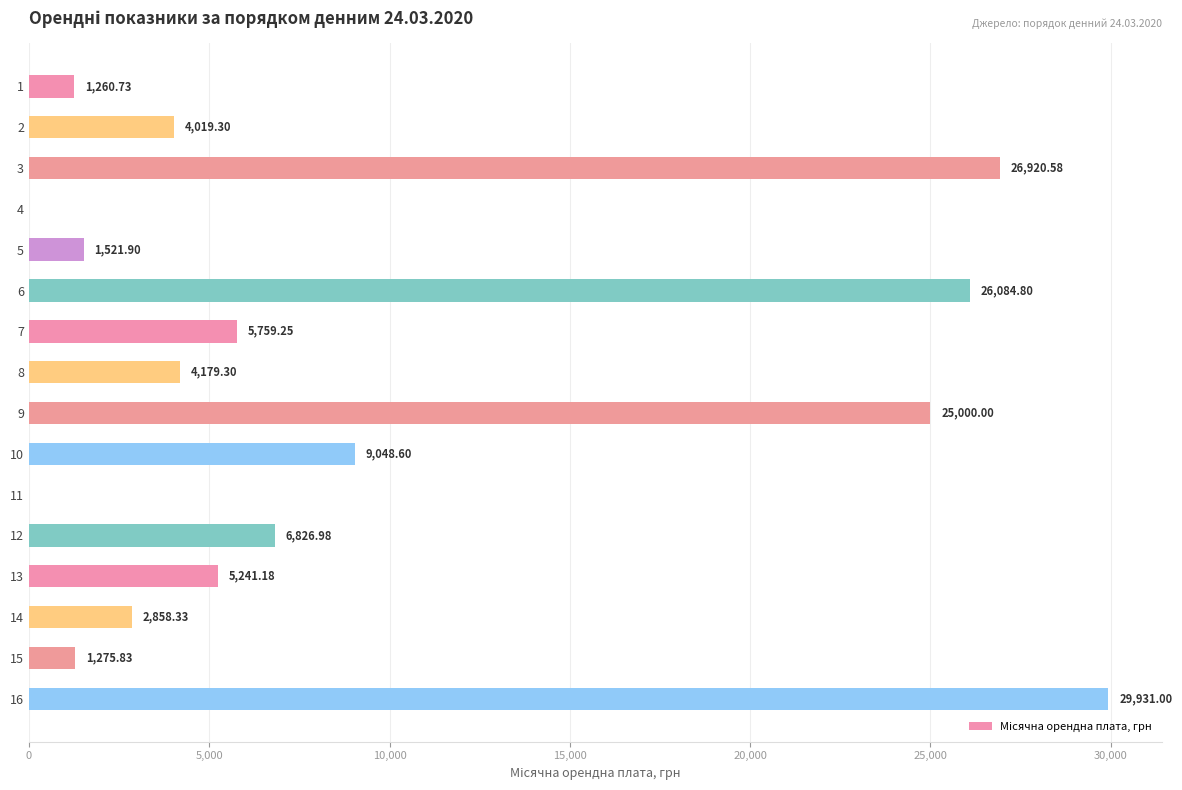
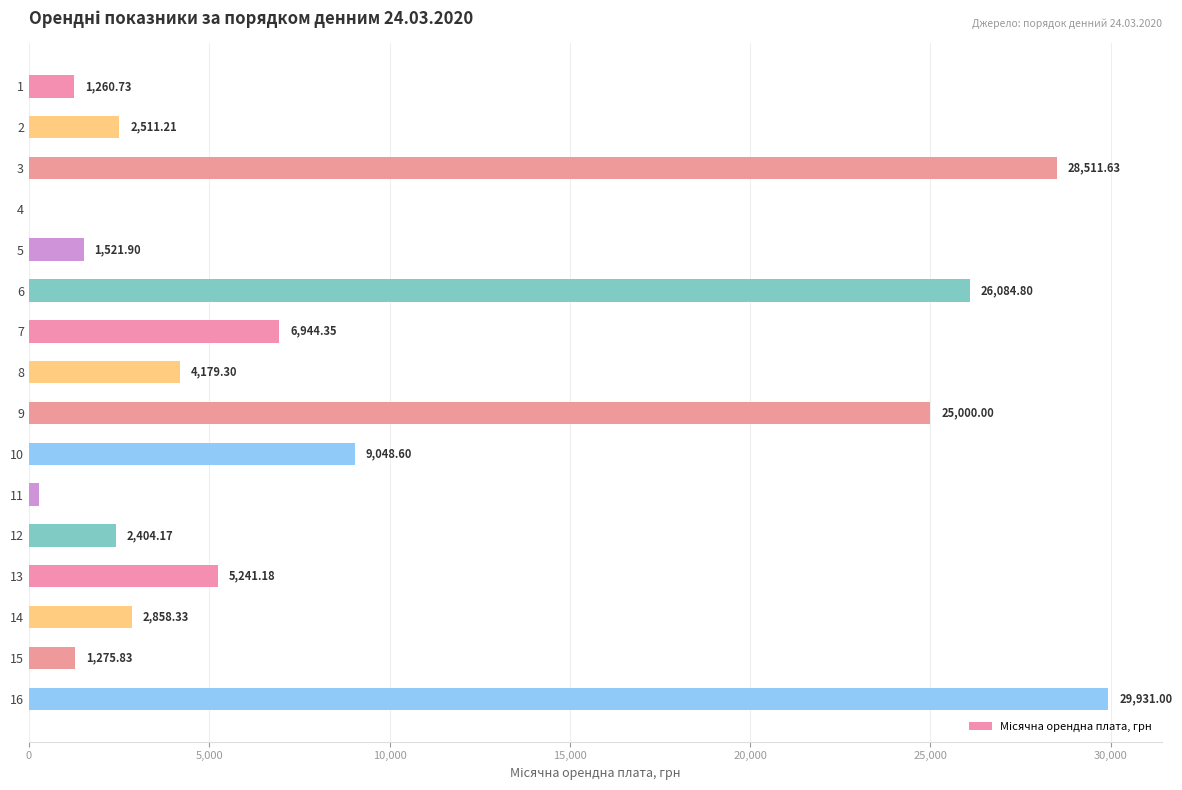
  {
    "1": "1,260.73",
-   "2": "4,019.30",
-   "3": "26,920.58",
+   "2": "2,511.21",
+   "3": "28,511.63",
    "5": "1,521.90",
    "6": "26,084.80",
-   "7": "5,759.25",
+   "7": "6,944.35",
    "8": "4,179.30",
    "9": "25,000.00",
    "10": "9,048.60",
-   "11": "0",
-   "12": "6,826.98",
+   "11": "300",
+   "12": "2,404.17",
    "13": "5,241.18",
    "14": "2,858.33",
    "15": "1,275.83",
    "16": "29,931.00"
  }
